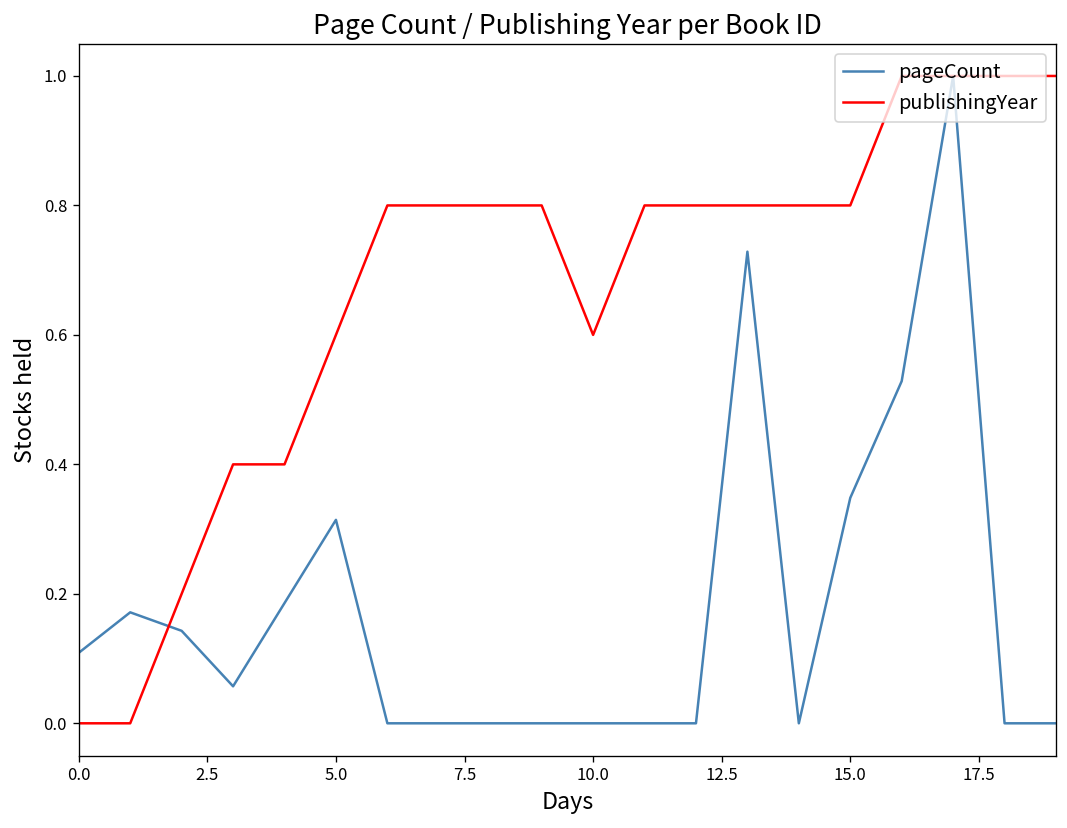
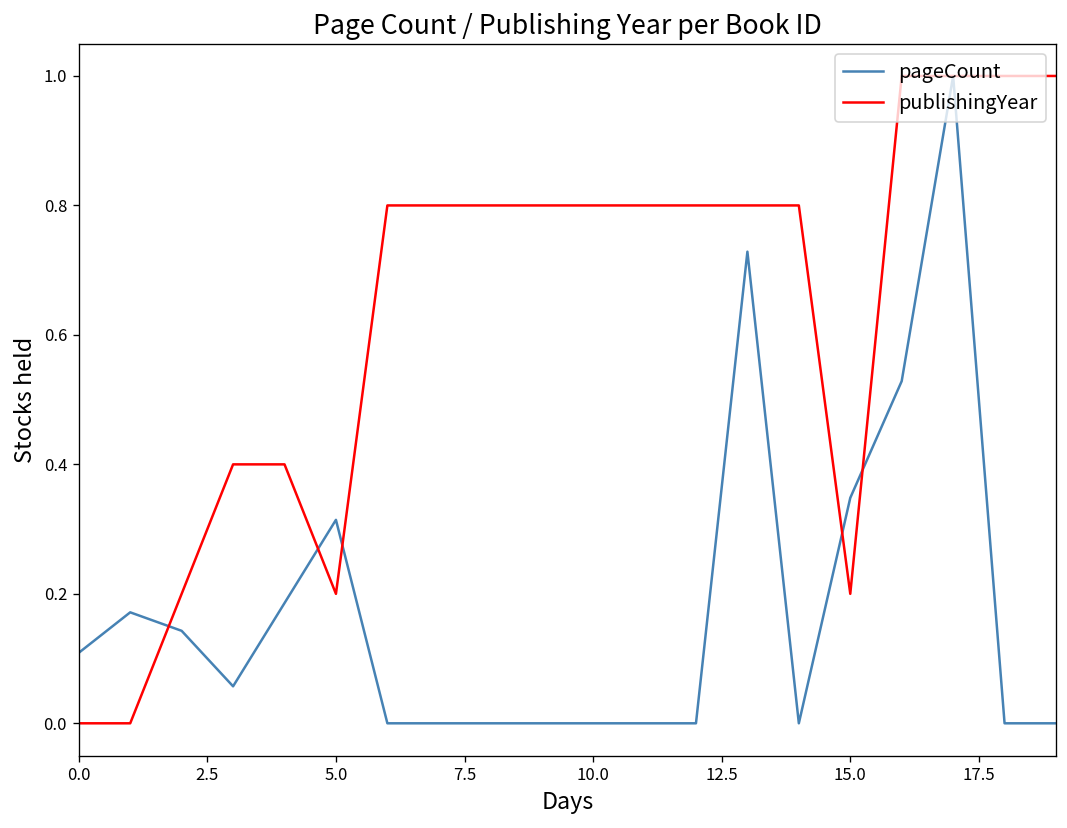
  {
    "pageCount": {
      "0.0": 0.11,
      "5.0": 0.31,
      "10.0": 0.00,
      "15.0": 0.35
    },
    "publishingYear": {
      "0.0": 0.00,
-     "5.0": 0.60,
-     "10.0": 0.60,
-     "15.0": 0.80
+     "5.0": 0.20,
+     "10.0": 0.80,
+     "15.0": 0.20
    }
  }
